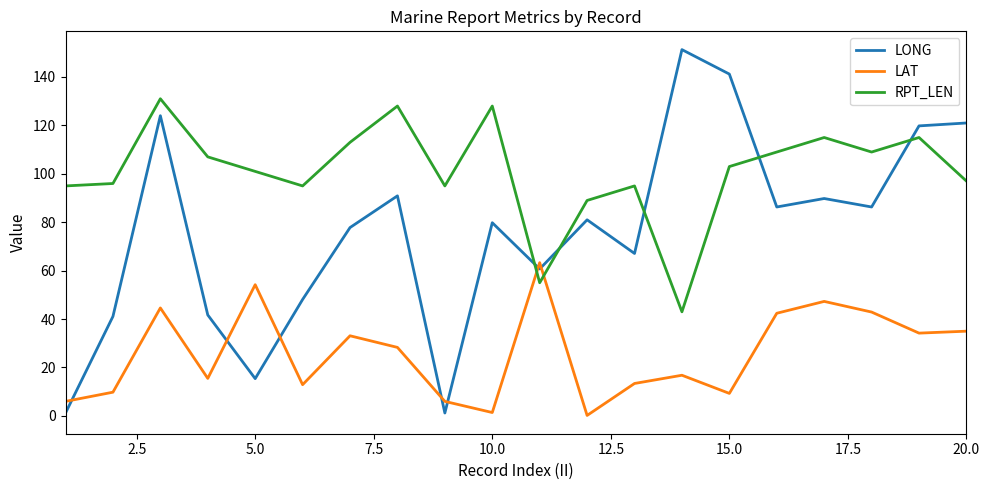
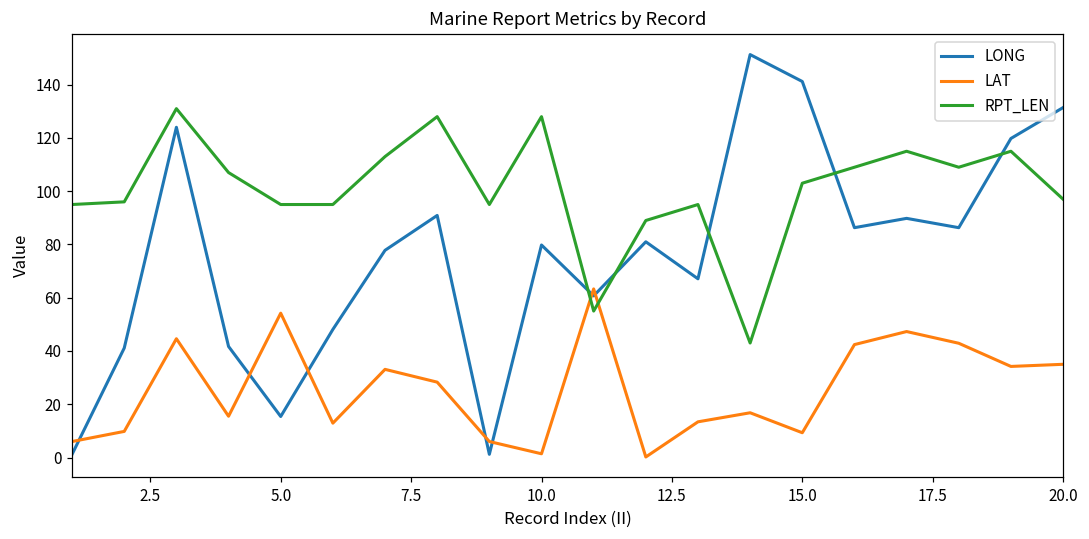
  {
    "LONG": {
      "5.0": 15,
      "10.0": 80,
      "15.0": 141,
-     "20.0": 121
+     "20.0": 131
    },
    "LAT": {
      "5.0": 54,
      "10.0": 1,
      "15.0": 9,
      "20.0": 35
    },
    "RPT_LEN": {
-     "5.0": 101,
+     "5.0": 95,
      "10.0": 128,
      "15.0": 103,
      "20.0": 97
    }
  }
